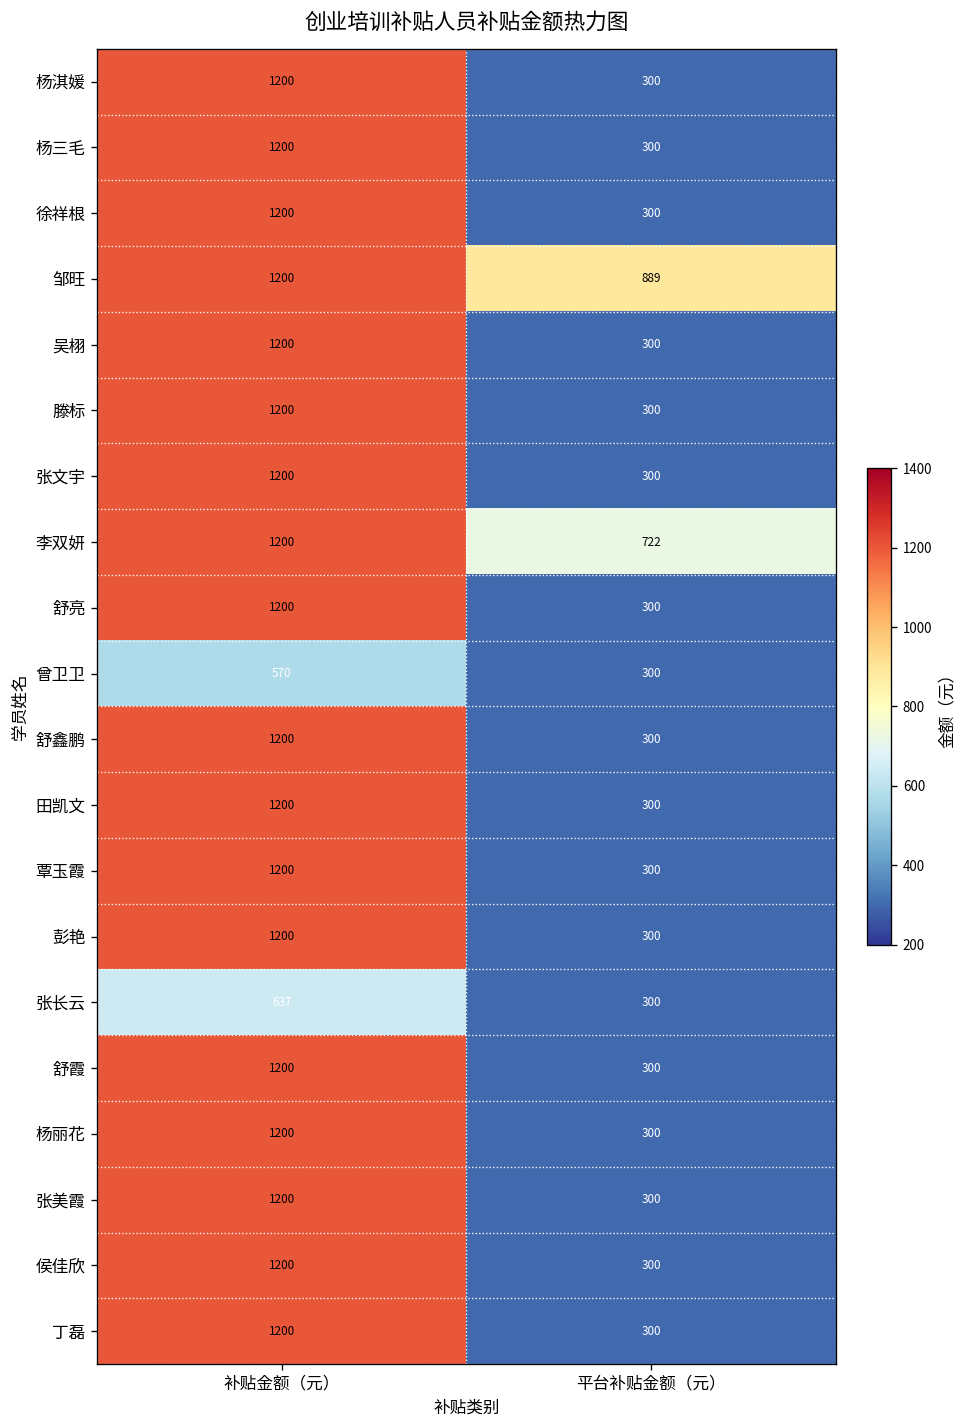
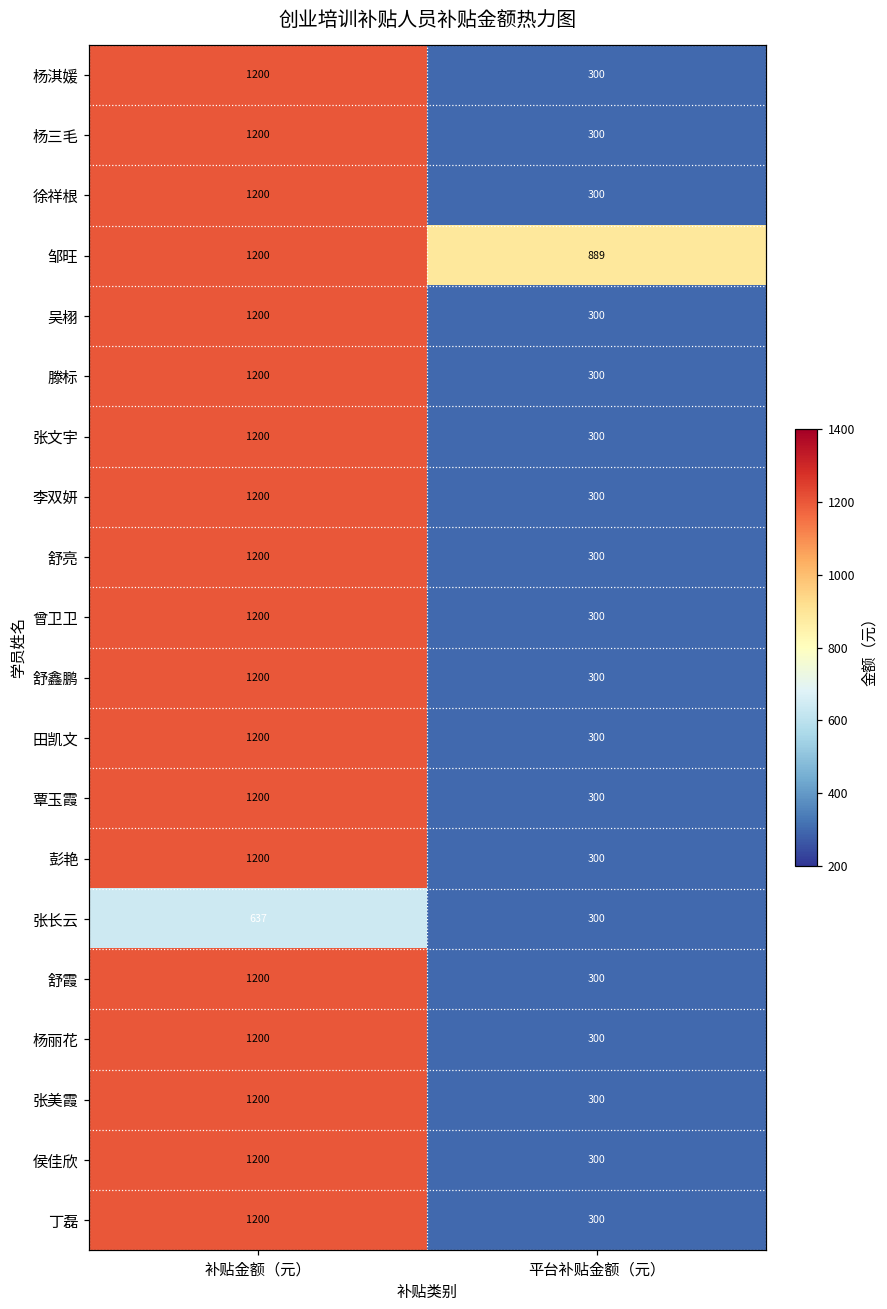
  {
    "杨淇媛": {
      "补贴金额（元）": 1200,
      "平台补贴金额（元）": 300
    },
    "杨三毛": {
      "补贴金额（元）": 1200,
      "平台补贴金额（元）": 300
    },
    "徐祥根": {
      "补贴金额（元）": 1200,
      "平台补贴金额（元）": 300
    },
    "邹旺": {
      "补贴金额（元）": 1200,
      "平台补贴金额（元）": 889
    },
    "吴栩": {
      "补贴金额（元）": 1200,
      "平台补贴金额（元）": 300
    },
    "滕标": {
      "补贴金额（元）": 1200,
      "平台补贴金额（元）": 300
    },
    "张文宇": {
      "补贴金额（元）": 1200,
      "平台补贴金额（元）": 300
    },
    "李双妍": {
      "补贴金额（元）": 1200,
-     "平台补贴金额（元）": 722
+     "平台补贴金额（元）": 300
    },
    "舒亮": {
      "补贴金额（元）": 1200,
      "平台补贴金额（元）": 300
    },
    "曾卫卫": {
-     "补贴金额（元）": 570,
+     "补贴金额（元）": 1200,
      "平台补贴金额（元）": 300
    },
    "舒鑫鹏": {
      "补贴金额（元）": 1200,
      "平台补贴金额（元）": 300
    },
    "田凯文": {
      "补贴金额（元）": 1200,
      "平台补贴金额（元）": 300
    },
    "覃玉霞": {
      "补贴金额（元）": 1200,
      "平台补贴金额（元）": 300
    },
    "彭艳": {
      "补贴金额（元）": 1200,
      "平台补贴金额（元）": 300
    },
    "张长云": {
      "补贴金额（元）": 637,
      "平台补贴金额（元）": 300
    },
    "舒霞": {
      "补贴金额（元）": 1200,
      "平台补贴金额（元）": 300
    },
    "杨丽花": {
      "补贴金额（元）": 1200,
      "平台补贴金额（元）": 300
    },
    "张美霞": {
      "补贴金额（元）": 1200,
      "平台补贴金额（元）": 300
    },
    "侯佳欣": {
      "补贴金额（元）": 1200,
      "平台补贴金额（元）": 300
    },
    "丁磊": {
      "补贴金额（元）": 1200,
      "平台补贴金额（元）": 300
    }
  }
